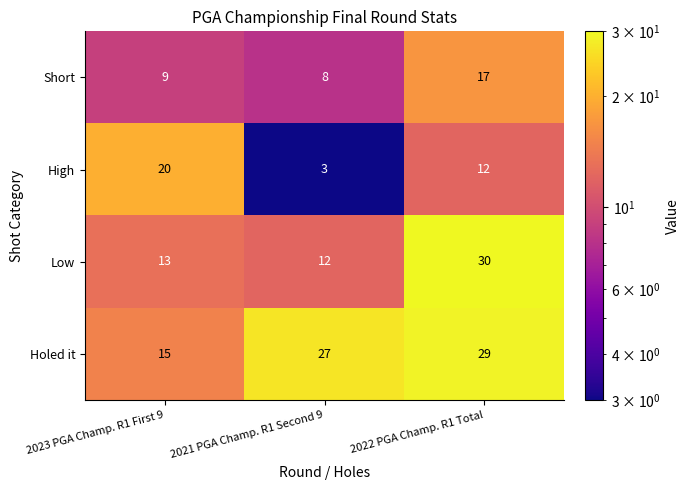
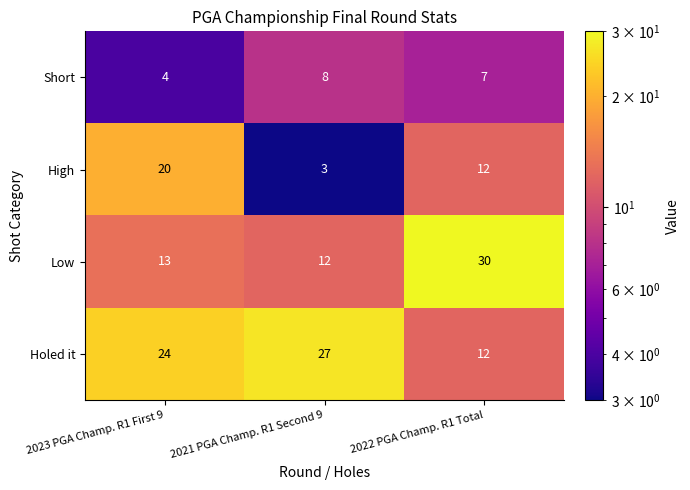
  {
    "Short": {
-     "2023 PGA Champ. R1 First 9": 9,
+     "2023 PGA Champ. R1 First 9": 4,
      "2021 PGA Champ. R1 Second 9": 8,
-     "2022 PGA Champ. R1 Total": 17
+     "2022 PGA Champ. R1 Total": 7
    },
    "High": {
      "2023 PGA Champ. R1 First 9": 20,
      "2021 PGA Champ. R1 Second 9": 3,
      "2022 PGA Champ. R1 Total": 12
    },
    "Low": {
      "2023 PGA Champ. R1 First 9": 13,
      "2021 PGA Champ. R1 Second 9": 12,
      "2022 PGA Champ. R1 Total": 30
    },
    "Holed it": {
-     "2023 PGA Champ. R1 First 9": 15,
+     "2023 PGA Champ. R1 First 9": 24,
      "2021 PGA Champ. R1 Second 9": 27,
-     "2022 PGA Champ. R1 Total": 29
+     "2022 PGA Champ. R1 Total": 12
    }
  }
